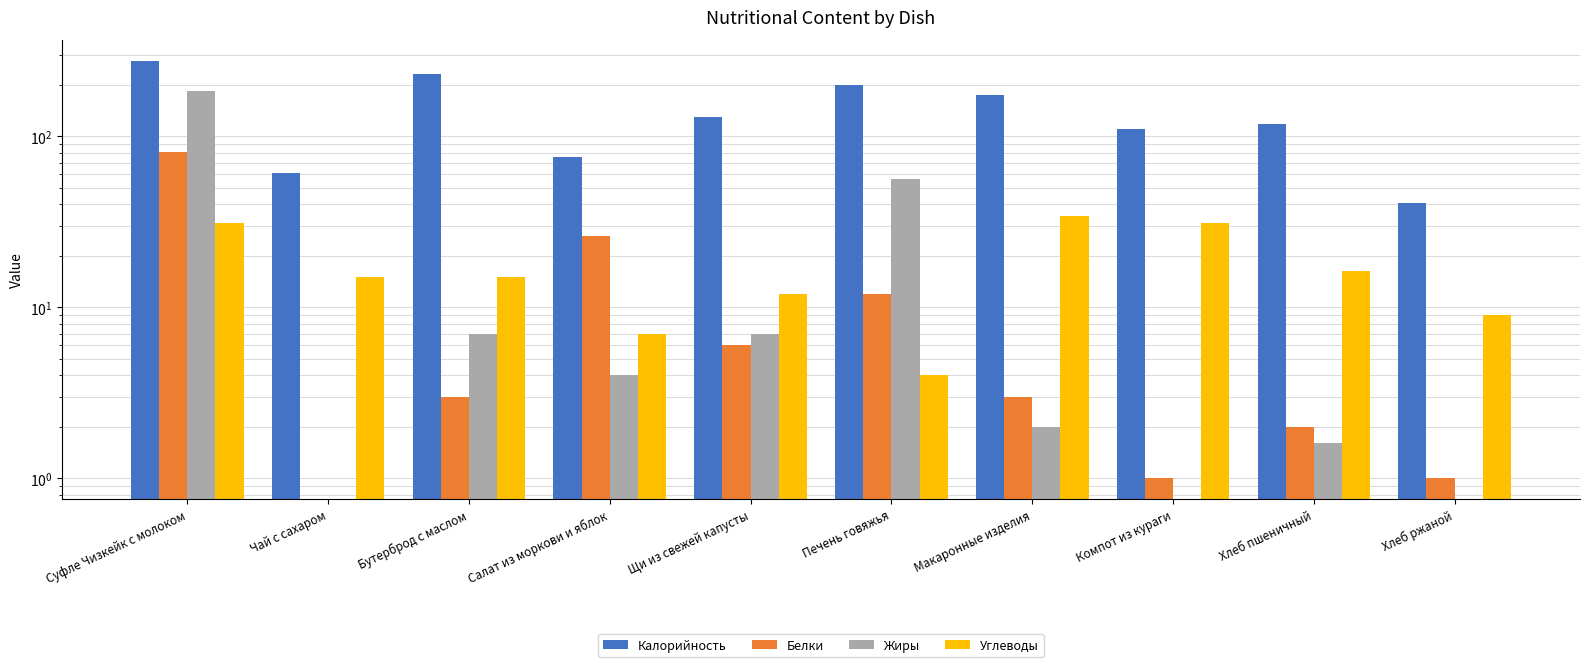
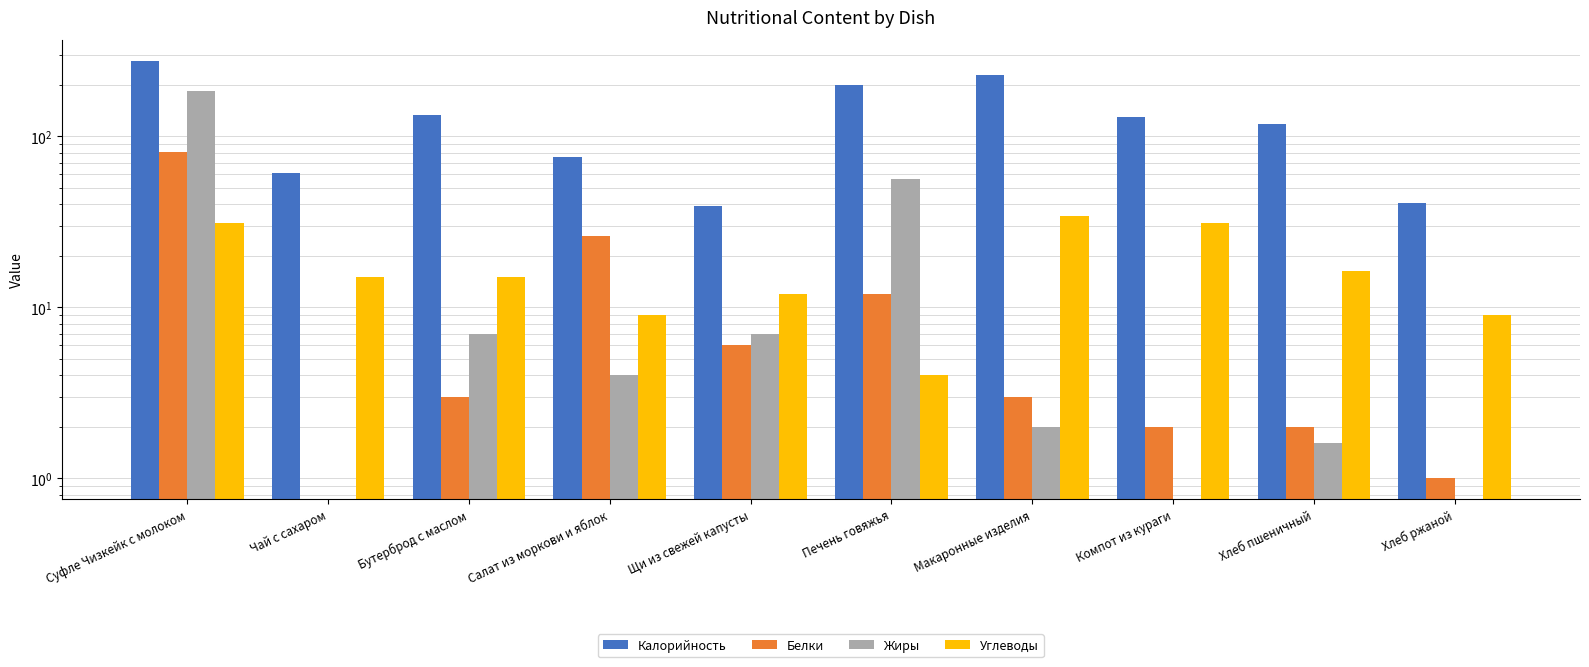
  {
    "Калорийность": {
      "Суфле Чизкейк с молоком": 280,
      "Чай с сахаром": 61,
-     "Бутерброд с маслом": 230,
+     "Бутерброд с маслом": 130,
      "Салат из моркови и яблок": 80,
-     "Щи из свежей капусты": 130,
+     "Щи из свежей капусты": 39,
      "Печень говяжья": 200,
-     "Макаронные изделия": 180,
-     "Компот из кураги": 110,
+     "Макаронные изделия": 230,
+     "Компот из кураги": 130,
      "Хлеб пшеничный": 120,
      "Хлеб ржаной": 41
    },
    "Белки": {
      "Суфле Чизкейк с молоком": 80,
      "Бутерброд с маслом": 3,
      "Салат из моркови и яблок": 26,
      "Щи из свежей капусты": 6,
      "Печень говяжья": 12,
      "Макаронные изделия": 3,
-     "Компот из кураги": 1,
+     "Компот из кураги": 2,
      "Хлеб пшеничный": 2,
      "Хлеб ржаной": 1
    },
    "Жиры": {
      "Суфле Чизкейк с молоком": 190,
      "Бутерброд с маслом": 7,
      "Салат из моркови и яблок": 4,
      "Щи из свежей капусты": 7,
      "Печень говяжья": 56,
      "Макаронные изделия": 2,
      "Хлеб пшеничный": 1.6
    },
    "Углеводы": {
      "Суфле Чизкейк с молоком": 31,
      "Чай с сахаром": 15,
      "Бутерброд с маслом": 15,
-     "Салат из моркови и яблок": 7,
+     "Салат из моркови и яблок": 9,
      "Щи из свежей капусты": 12,
      "Печень говяжья": 4,
      "Макаронные изделия": 34,
      "Компот из кураги": 31,
      "Хлеб пшеничный": 16,
      "Хлеб ржаной": 9
    }
  }
